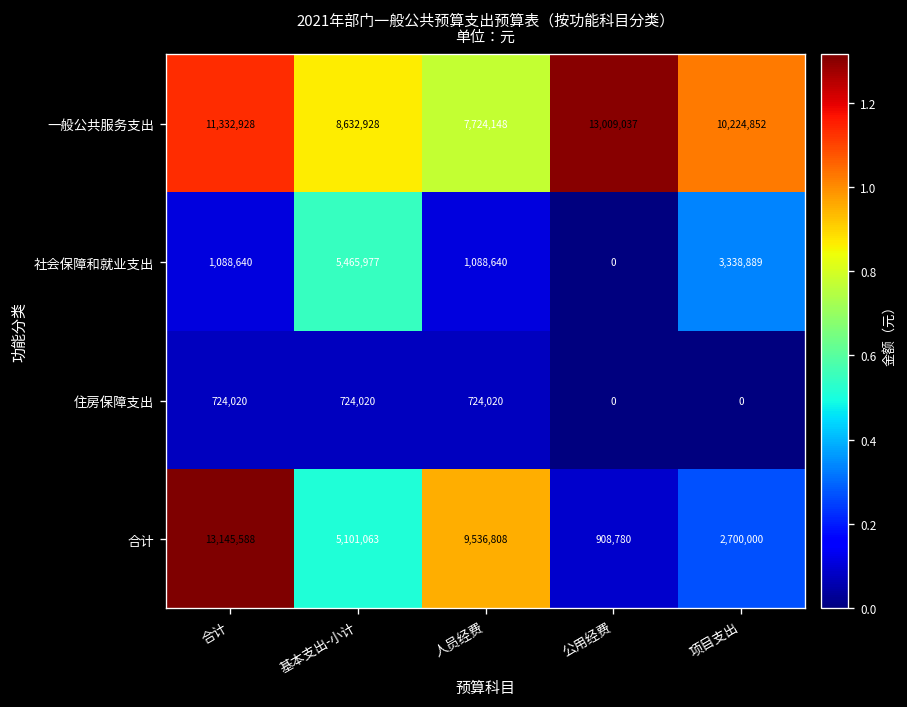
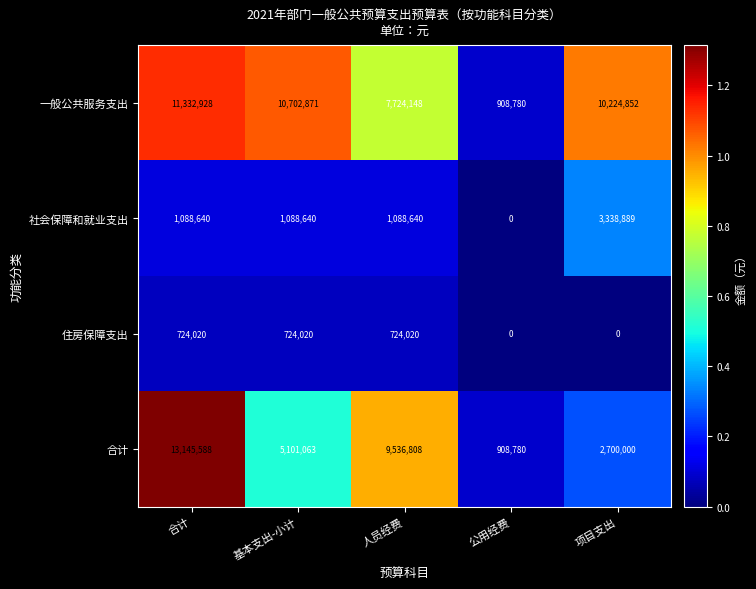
  {
    "一般公共服务支出": {
      "合计": "11,332,928",
-     "基本支出-小计": "8,632,928",
+     "基本支出-小计": "10,702,871",
      "人员经费": "7,724,148",
-     "公用经费": "13,009,037",
+     "公用经费": "908,780",
      "项目支出": "10,224,852"
    },
    "社会保障和就业支出": {
      "合计": "1,088,640",
-     "基本支出-小计": "5,465,977",
+     "基本支出-小计": "1,088,640",
      "人员经费": "1,088,640",
      "公用经费": "0",
      "项目支出": "3,338,889"
    },
    "住房保障支出": {
      "合计": "724,020",
      "基本支出-小计": "724,020",
      "人员经费": "724,020",
      "公用经费": "0",
      "项目支出": "0"
    },
    "合计": {
      "合计": "13,145,588",
      "基本支出-小计": "5,101,063",
      "人员经费": "9,536,808",
      "公用经费": "908,780",
      "项目支出": "2,700,000"
    }
  }
